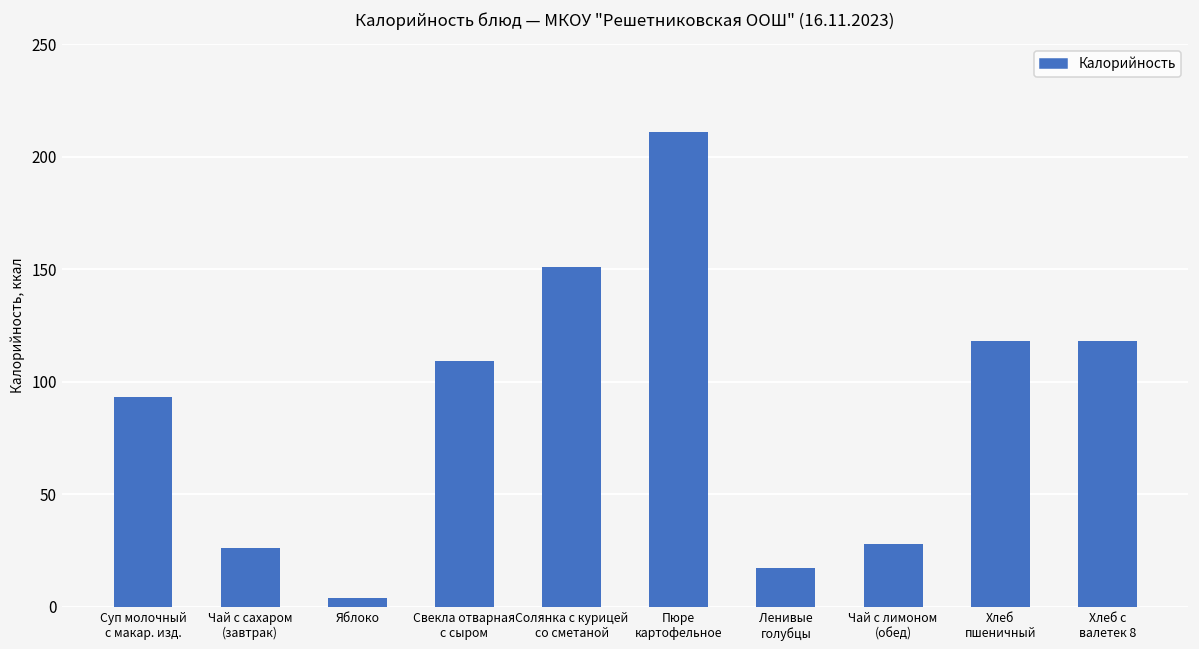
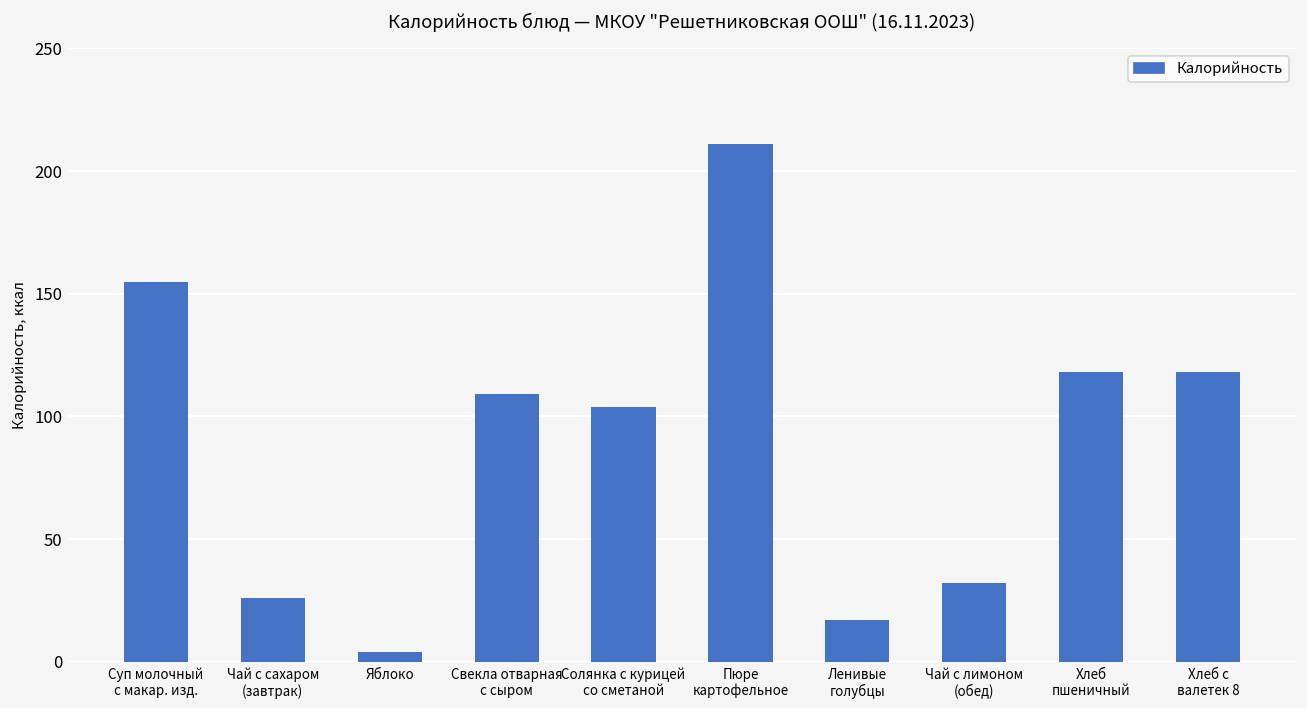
  {
-   "Суп молочный с макар. изд.": 93,
+   "Суп молочный с макар. изд.": 155,
    "Чай с сахаром (завтрак)": 26,
    "Яблоко": 4,
    "Свекла отварная с сыром": 109,
-   "Солянка с курицей со сметаной": 151,
+   "Солянка с курицей со сметаной": 104,
    "Пюре картофельное": 211,
    "Ленивые голубцы": 17,
-   "Чай с лимоном (обед)": 28,
+   "Чай с лимоном (обед)": 32,
    "Хлеб пшеничный": 118,
    "Хлеб с валетек 8": 118
  }
